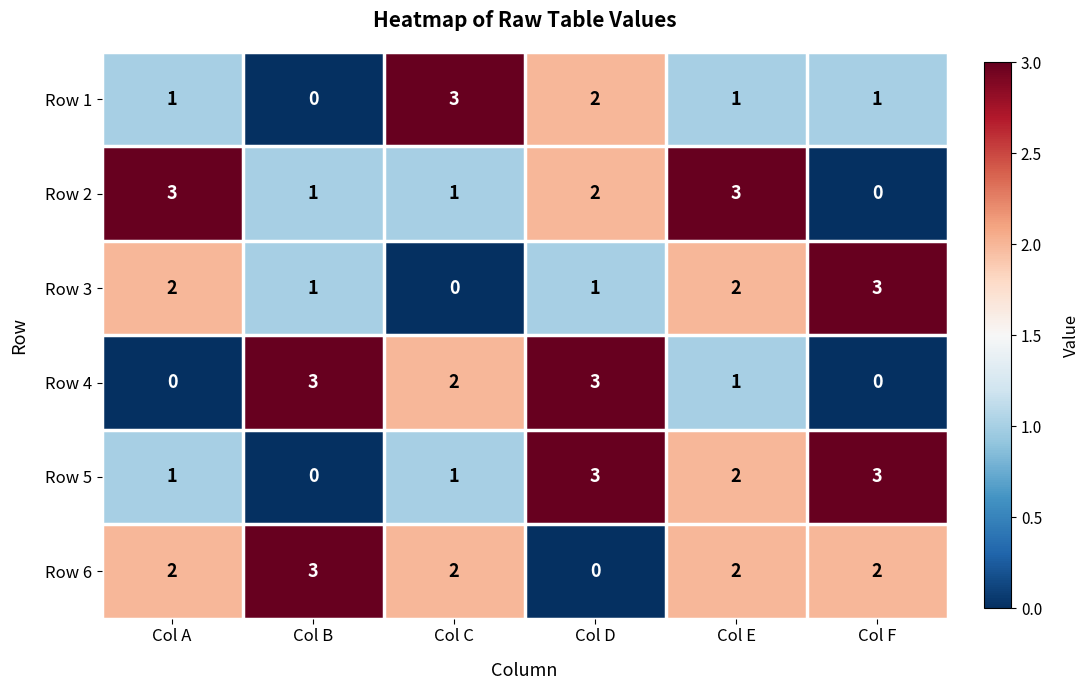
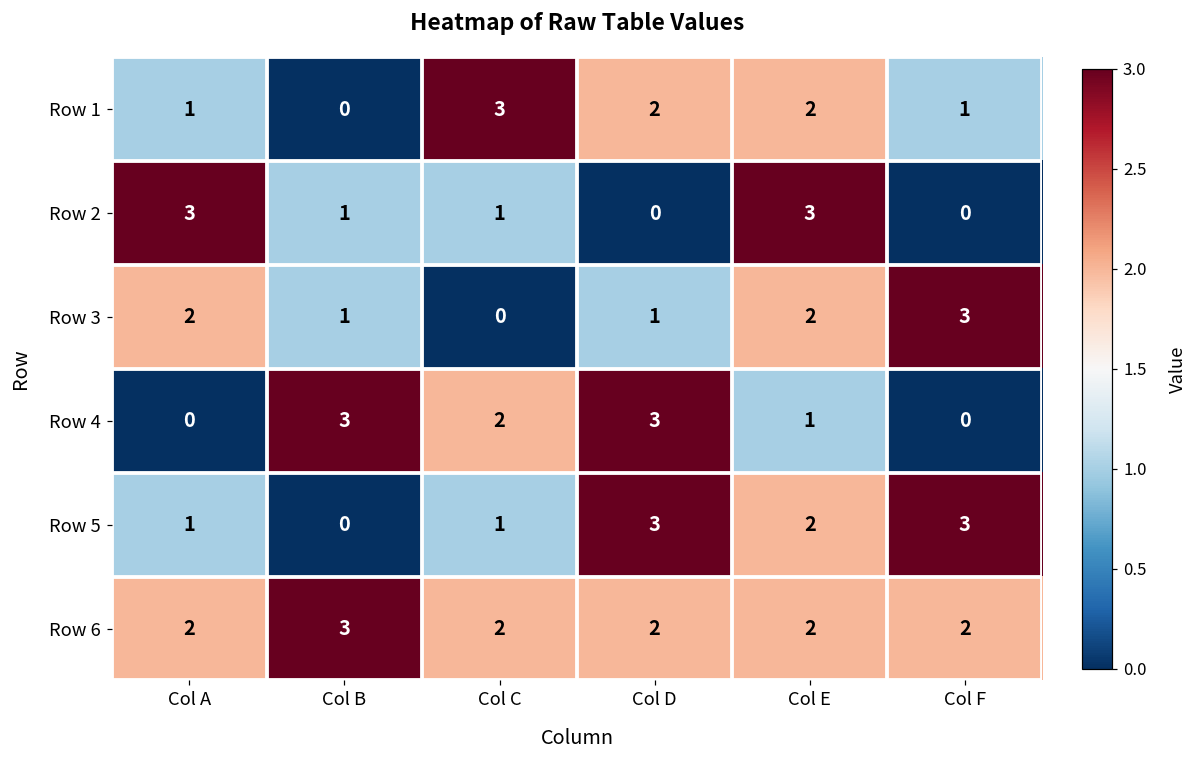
  {
    "Row 1": {
      "Col A": 1,
      "Col B": 0,
      "Col C": 3,
      "Col D": 2,
-     "Col E": 1,
+     "Col E": 2,
      "Col F": 1
    },
    "Row 2": {
      "Col A": 3,
      "Col B": 1,
      "Col C": 1,
-     "Col D": 2,
+     "Col D": 0,
      "Col E": 3,
      "Col F": 0
    },
    "Row 3": {
      "Col A": 2,
      "Col B": 1,
      "Col C": 0,
      "Col D": 1,
      "Col E": 2,
      "Col F": 3
    },
    "Row 4": {
      "Col A": 0,
      "Col B": 3,
      "Col C": 2,
      "Col D": 3,
      "Col E": 1,
      "Col F": 0
    },
    "Row 5": {
      "Col A": 1,
      "Col B": 0,
      "Col C": 1,
      "Col D": 3,
      "Col E": 2,
      "Col F": 3
    },
    "Row 6": {
      "Col A": 2,
      "Col B": 3,
      "Col C": 2,
-     "Col D": 0,
+     "Col D": 2,
      "Col E": 2,
      "Col F": 2
    }
  }
